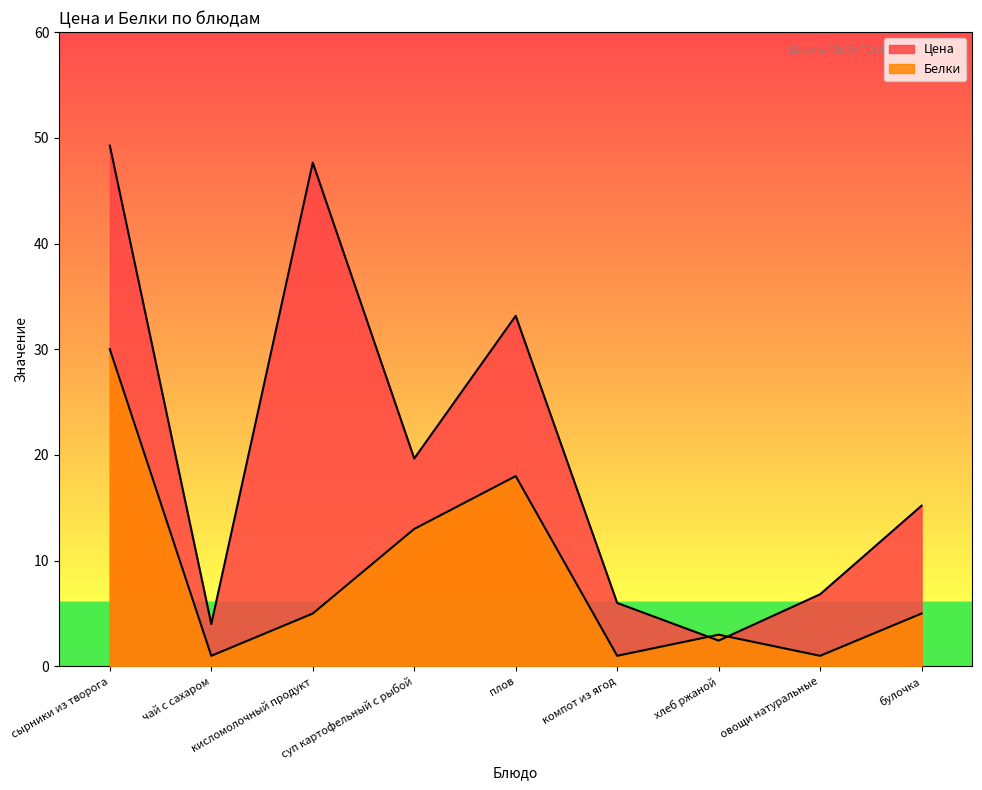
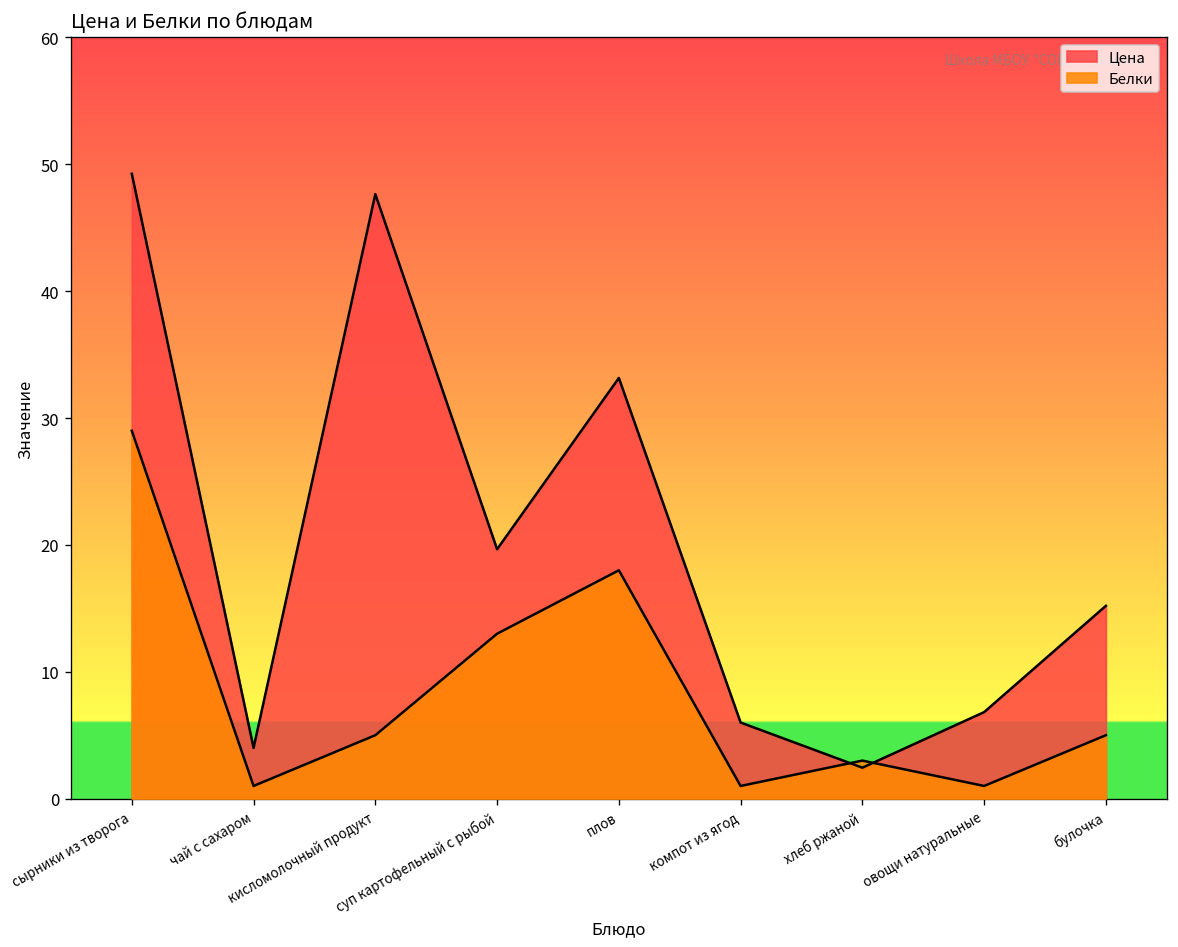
  {
    "Цена": {
      "сырники из творога": 49.3,
      "чай с сахаром": 4,
      "кисломолочный продукт": 47.7,
      "суп картофельный с рыбой": 19.7,
      "плов": 33,
      "компот из ягод": 6,
      "хлеб ржаной": 2.4,
      "овощи натуральные": 7,
      "булочка": 15
    },
    "Белки": {
-     "сырники из творога": 30,
+     "сырники из творога": 29,
      "чай с сахаром": 1,
      "кисломолочный продукт": 5,
      "суп картофельный с рыбой": 13,
      "плов": 18,
      "компот из ягод": 1,
      "хлеб ржаной": 3,
      "овощи натуральные": 1,
      "булочка": 5
    }
  }
